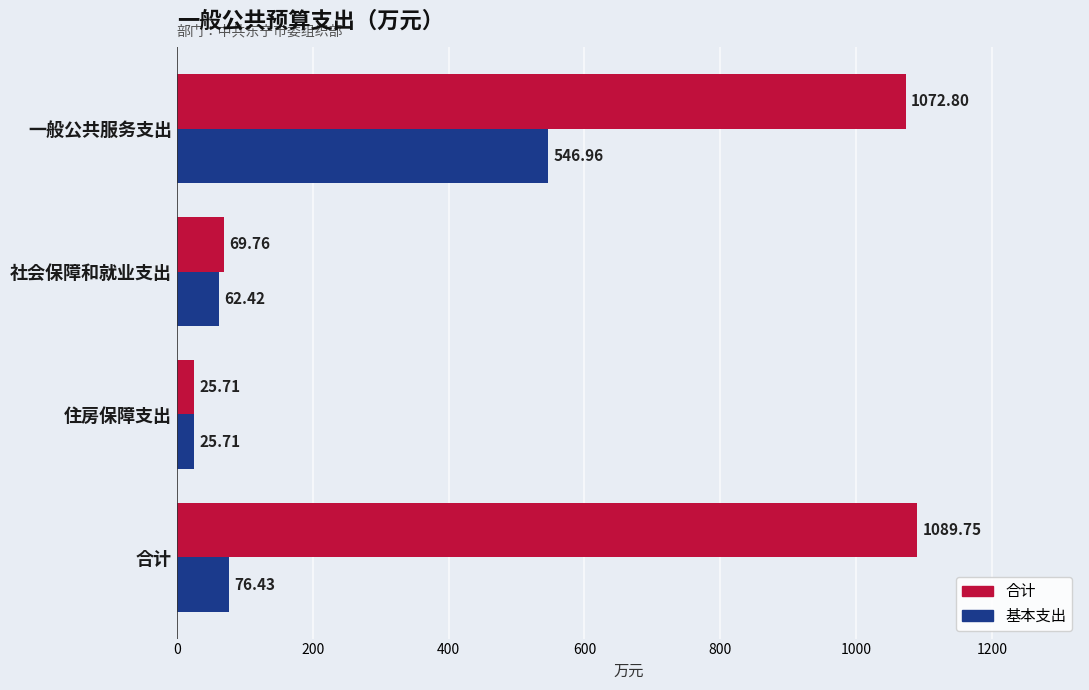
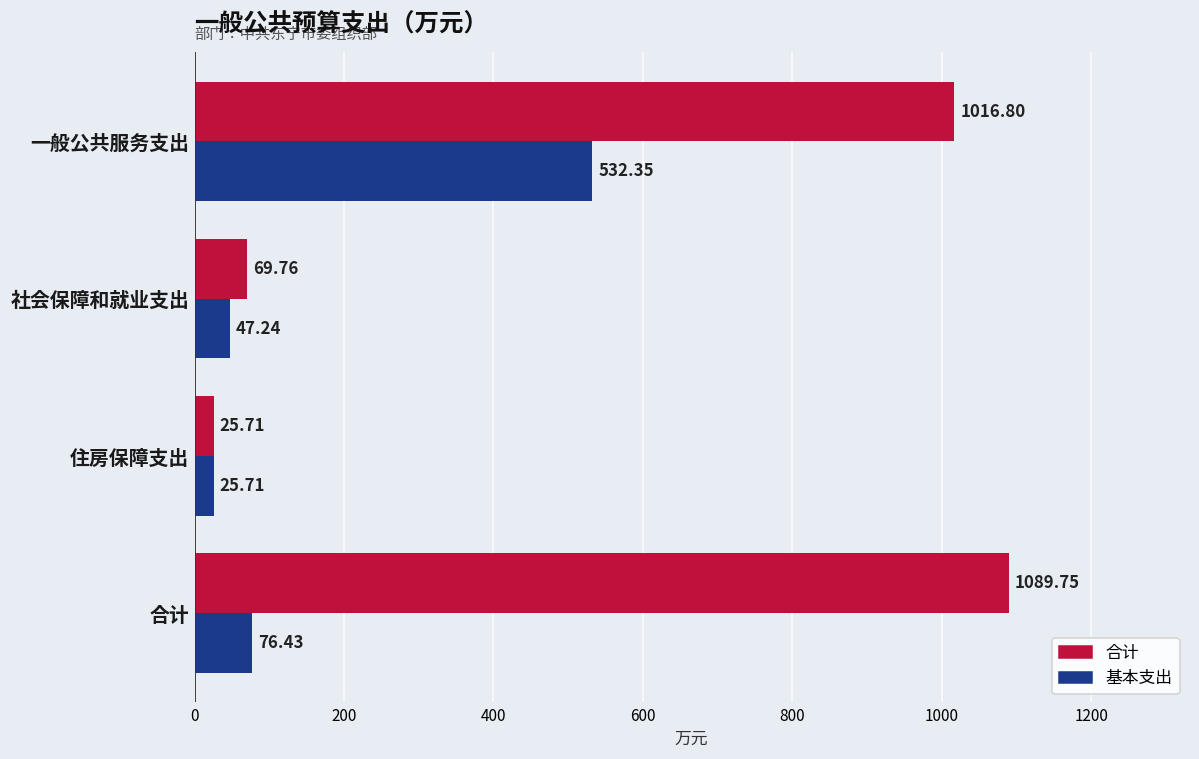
  {
    "合计": {
-     "一般公共服务支出": 1072.80,
+     "一般公共服务支出": 1016.80,
      "社会保障和就业支出": 69.76,
      "住房保障支出": 25.71,
      "合计": 1089.75
    },
    "基本支出": {
-     "一般公共服务支出": 546.96,
-     "社会保障和就业支出": 62.42,
+     "一般公共服务支出": 532.35,
+     "社会保障和就业支出": 47.24,
      "住房保障支出": 25.71,
      "合计": 76.43
    }
  }
